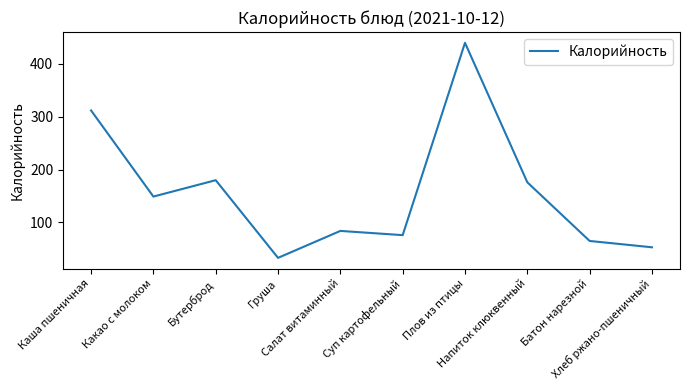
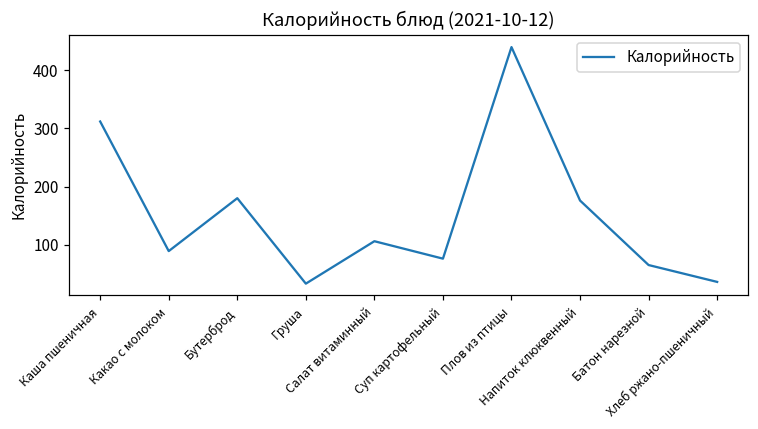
  {
    "Каша пшеничная": 310,
-   "Какао с молоком": 150,
+   "Какао с молоком": 90,
    "Бутерброд": 180,
    "Груша": 30,
-   "Салат витаминный": 80,
+   "Салат витаминный": 110,
    "Суп картофельный": 80,
    "Плов из птицы": 440,
    "Напиток клюквенный": 180,
    "Батон нарезной": 70,
-   "Хлеб ржано-пшеничный": 50
+   "Хлеб ржано-пшеничный": 40
  }
